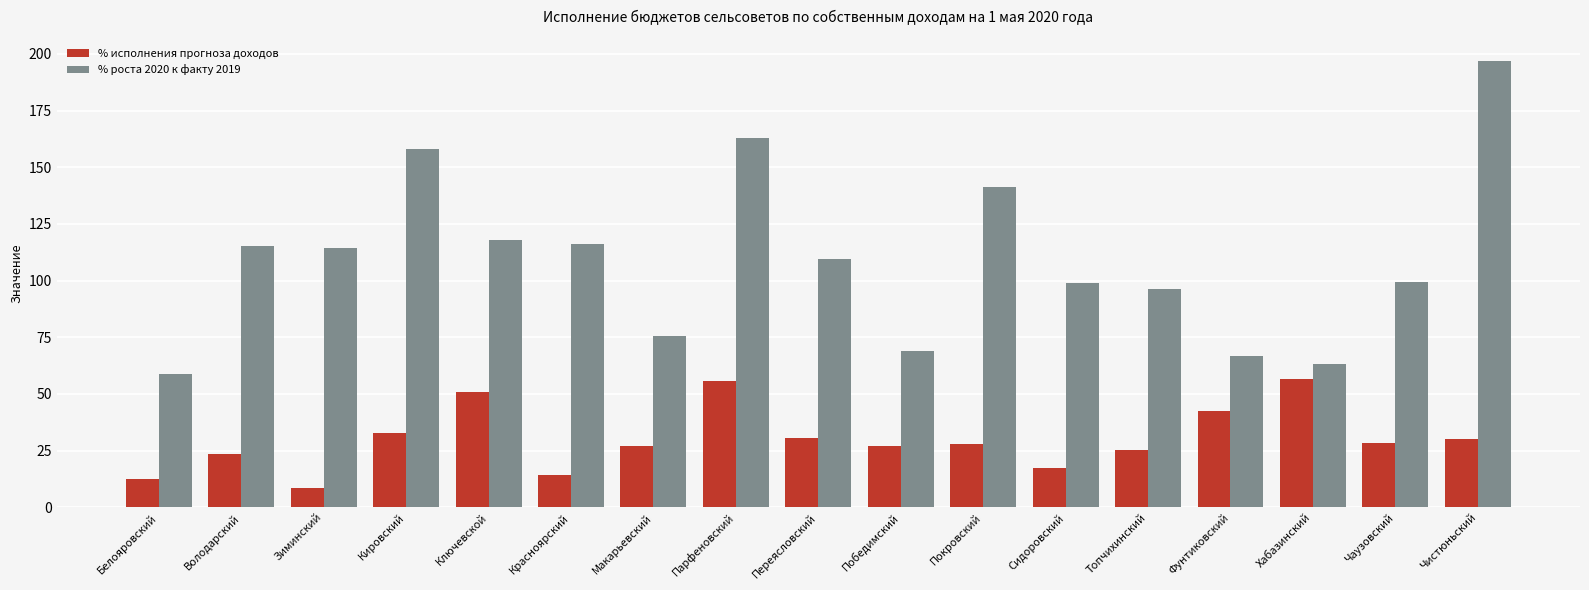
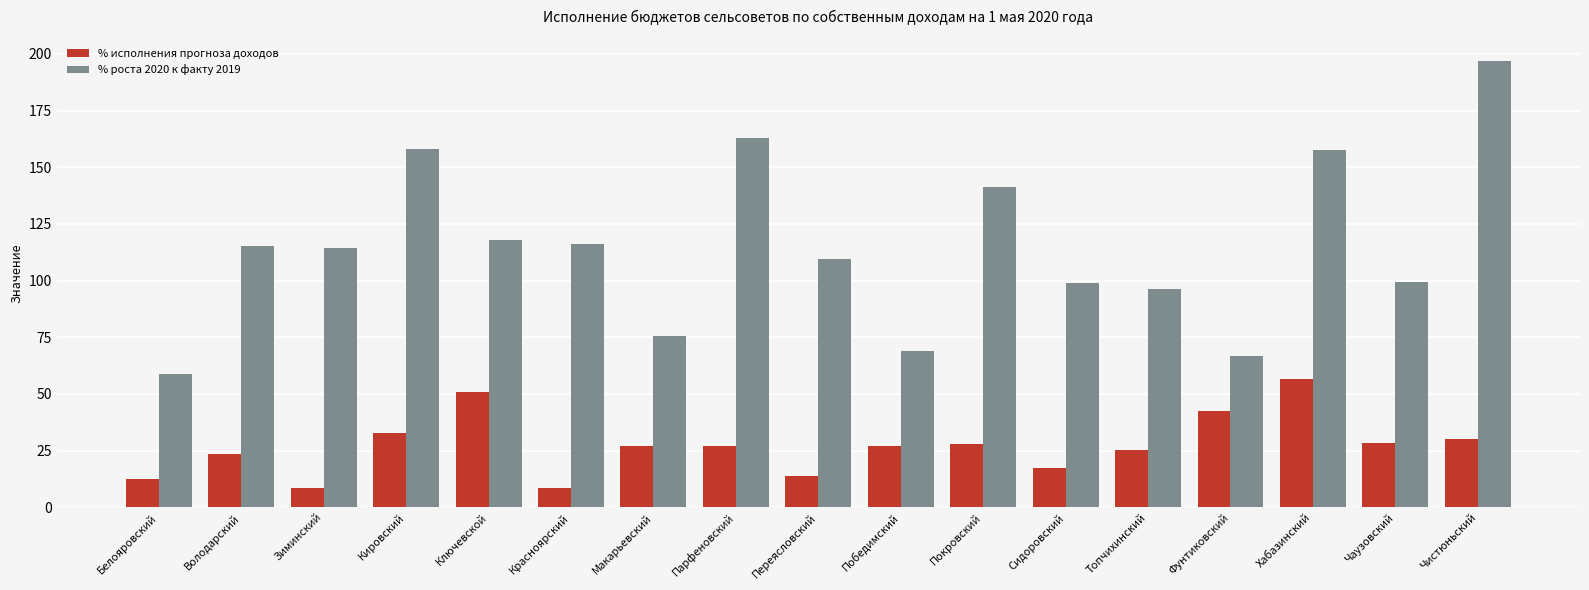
  {
    "% исполнения прогноза доходов": {
      "Белояровский": 13,
      "Володарский": 24,
      "Зиминский": 9,
      "Кировский": 33,
      "Ключевской": 51,
-     "Красноярский": 14,
+     "Красноярский": 8,
      "Макарьевский": 27,
-     "Парфеновский": 56,
-     "Переясловский": 31,
+     "Парфеновский": 27,
+     "Переясловский": 14,
      "Победимский": 27,
      "Покровский": 28,
      "Сидоровский": 17,
      "Топчихинский": 25,
      "Фунтиковский": 42,
      "Хабазинский": 57,
      "Чаузовский": 29,
      "Чистюньский": 30
    },
    "% роста 2020 к факту 2019": {
      "Белояровский": 59,
      "Володарский": 115,
      "Зиминский": 114,
      "Кировский": 158,
      "Ключевской": 118,
      "Красноярский": 116,
      "Макарьевский": 75,
      "Парфеновский": 163,
      "Переясловский": 109,
      "Победимский": 69,
      "Покровский": 142,
      "Сидоровский": 99,
      "Топчихинский": 96,
      "Фунтиковский": 67,
-     "Хабазинский": 63,
+     "Хабазинский": 158,
      "Чаузовский": 100,
      "Чистюньский": 197
    }
  }
